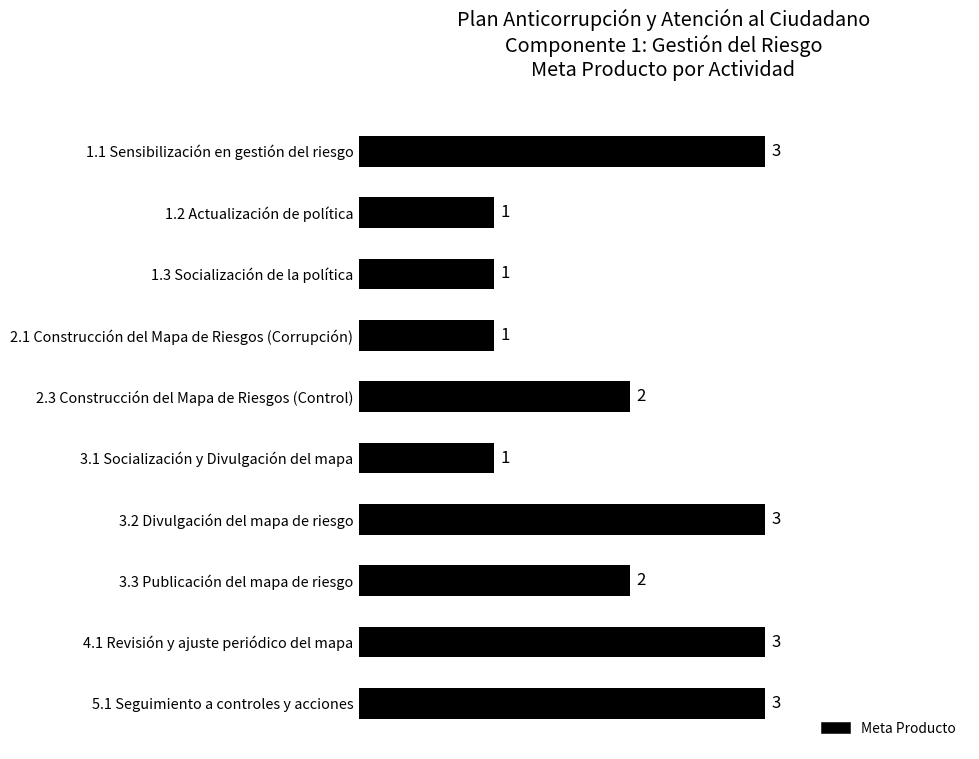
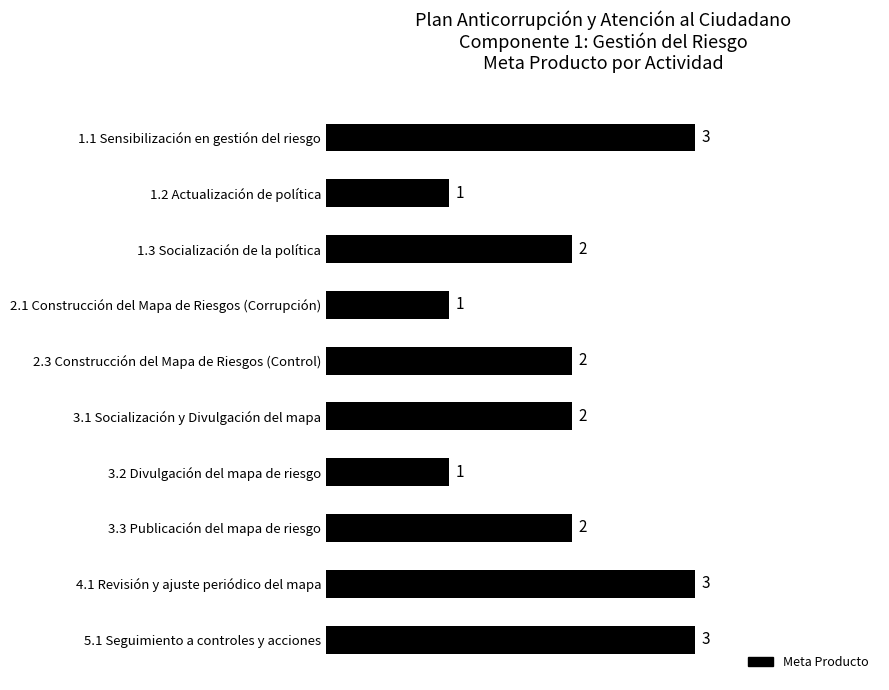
  {
    "1.1 Sensibilización en gestión del riesgo": 3,
    "1.2 Actualización de política": 1,
-   "1.3 Socialización de la política": 1,
+   "1.3 Socialización de la política": 2,
    "2.1 Construcción del Mapa de Riesgos (Corrupción)": 1,
    "2.3 Construcción del Mapa de Riesgos (Control)": 2,
-   "3.1 Socialización y Divulgación del mapa": 1,
-   "3.2 Divulgación del mapa de riesgo": 3,
+   "3.1 Socialización y Divulgación del mapa": 2,
+   "3.2 Divulgación del mapa de riesgo": 1,
    "3.3 Publicación del mapa de riesgo": 2,
    "4.1 Revisión y ajuste periódico del mapa": 3,
    "5.1 Seguimiento a controles y acciones": 3
  }
